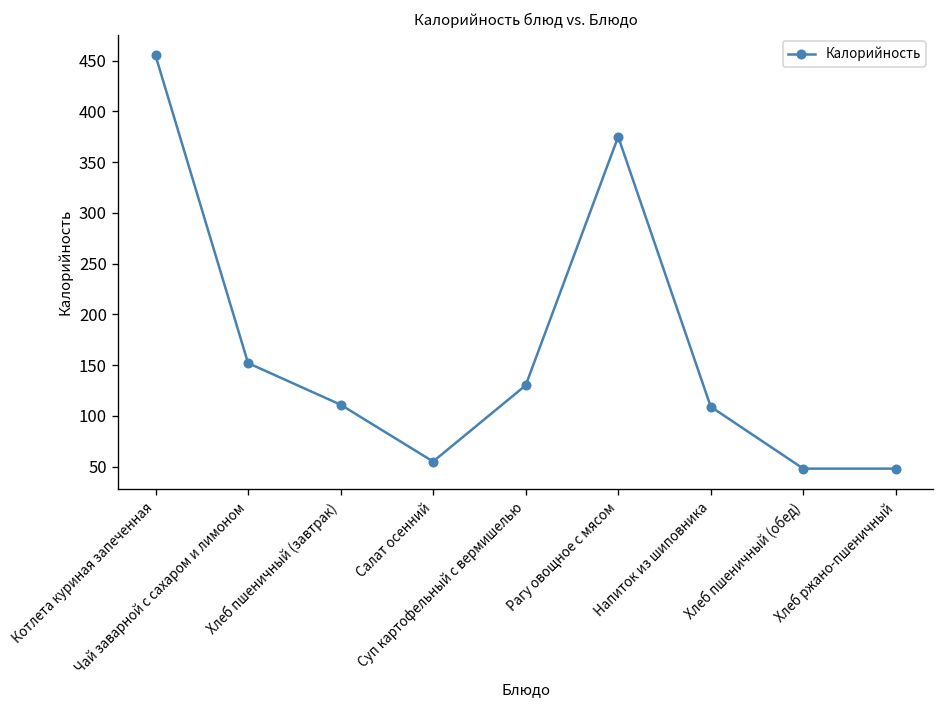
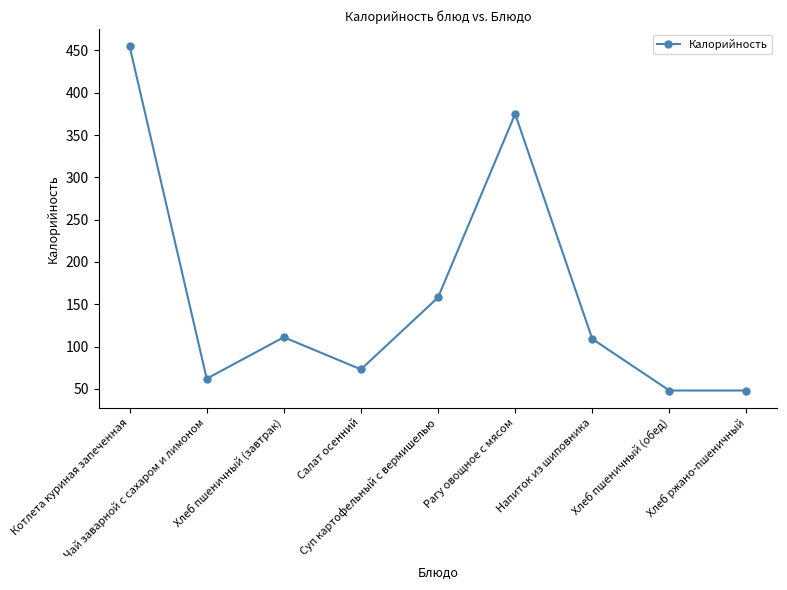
  {
    "Котлета куриная запеченная": 460,
-   "Чай заварной с сахаром и лимоном": 150,
+   "Чай заварной с сахаром и лимоном": 60,
    "Хлеб пшеничный (завтрак)": 110,
-   "Салат осенний": 60,
-   "Суп картофельный с вермишелью": 130,
+   "Салат осенний": 70,
+   "Суп картофельный с вермишелью": 160,
    "Рагу овощное с мясом": 380,
    "Напиток из шиповника": 110,
    "Хлеб пшеничный (обед)": 50,
    "Хлеб ржано-пшеничный": 50
  }
